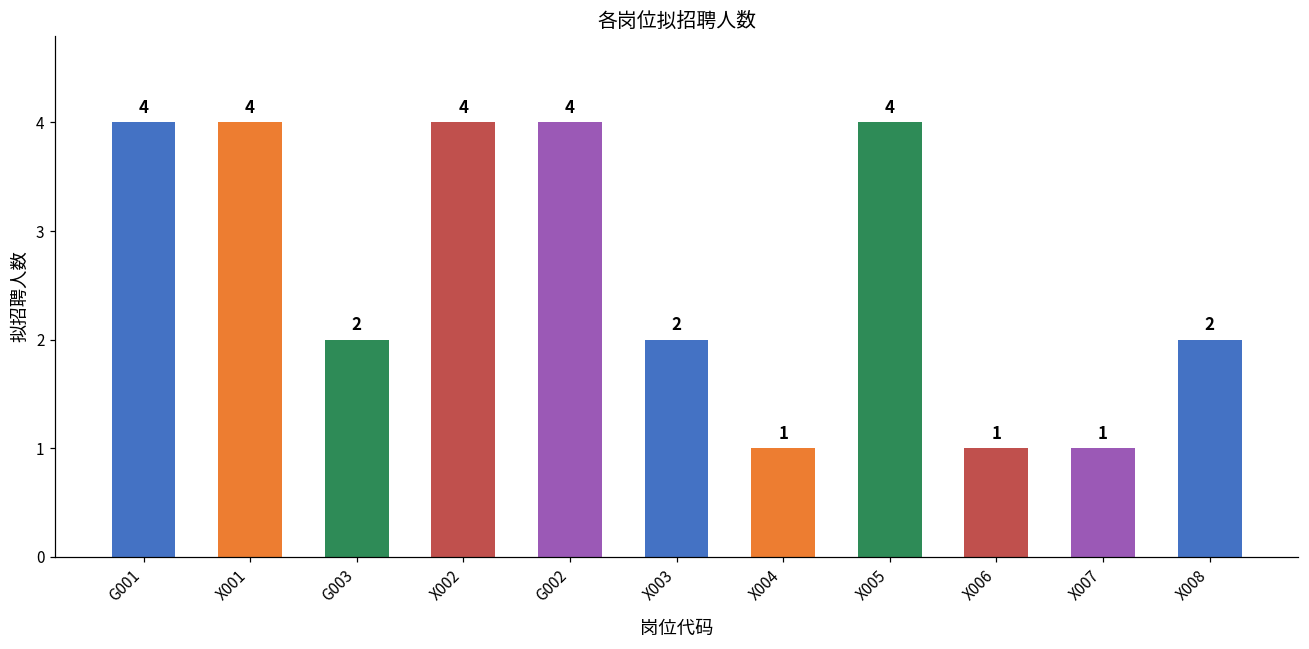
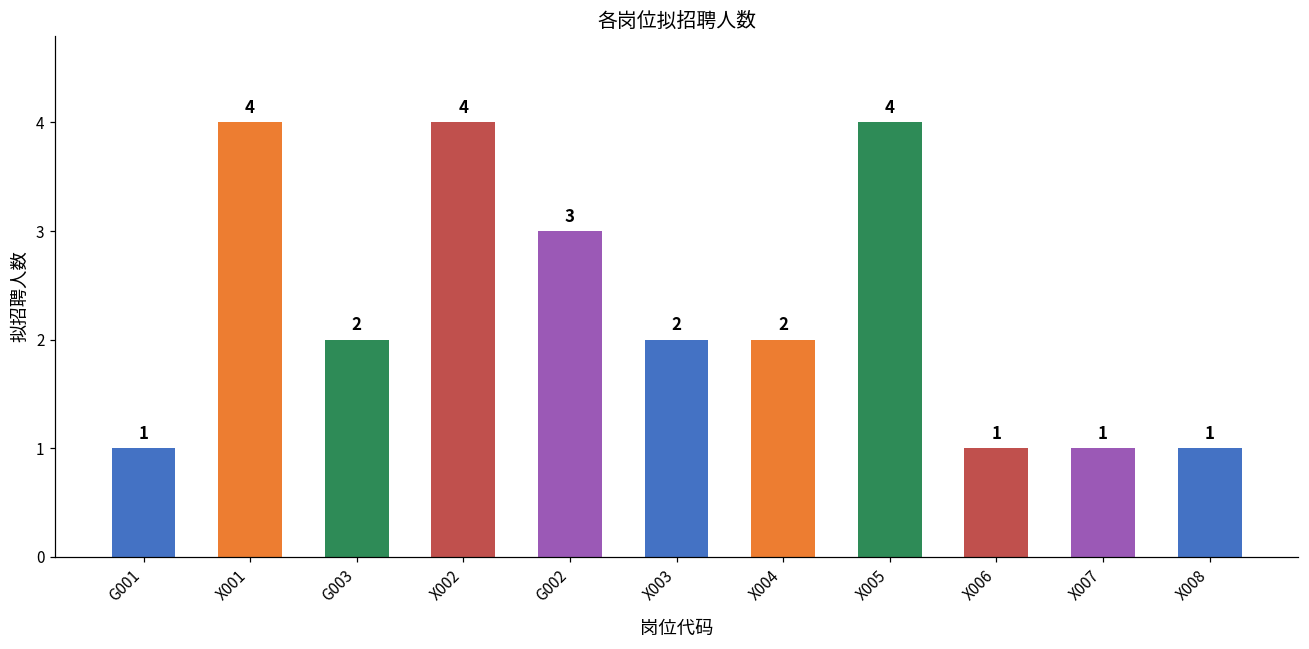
  {
-   "G001": 4,
+   "G001": 1,
    "X001": 4,
    "G003": 2,
    "X002": 4,
-   "G002": 4,
+   "G002": 3,
    "X003": 2,
-   "X004": 1,
+   "X004": 2,
    "X005": 4,
    "X006": 1,
    "X007": 1,
-   "X008": 2
+   "X008": 1
  }
